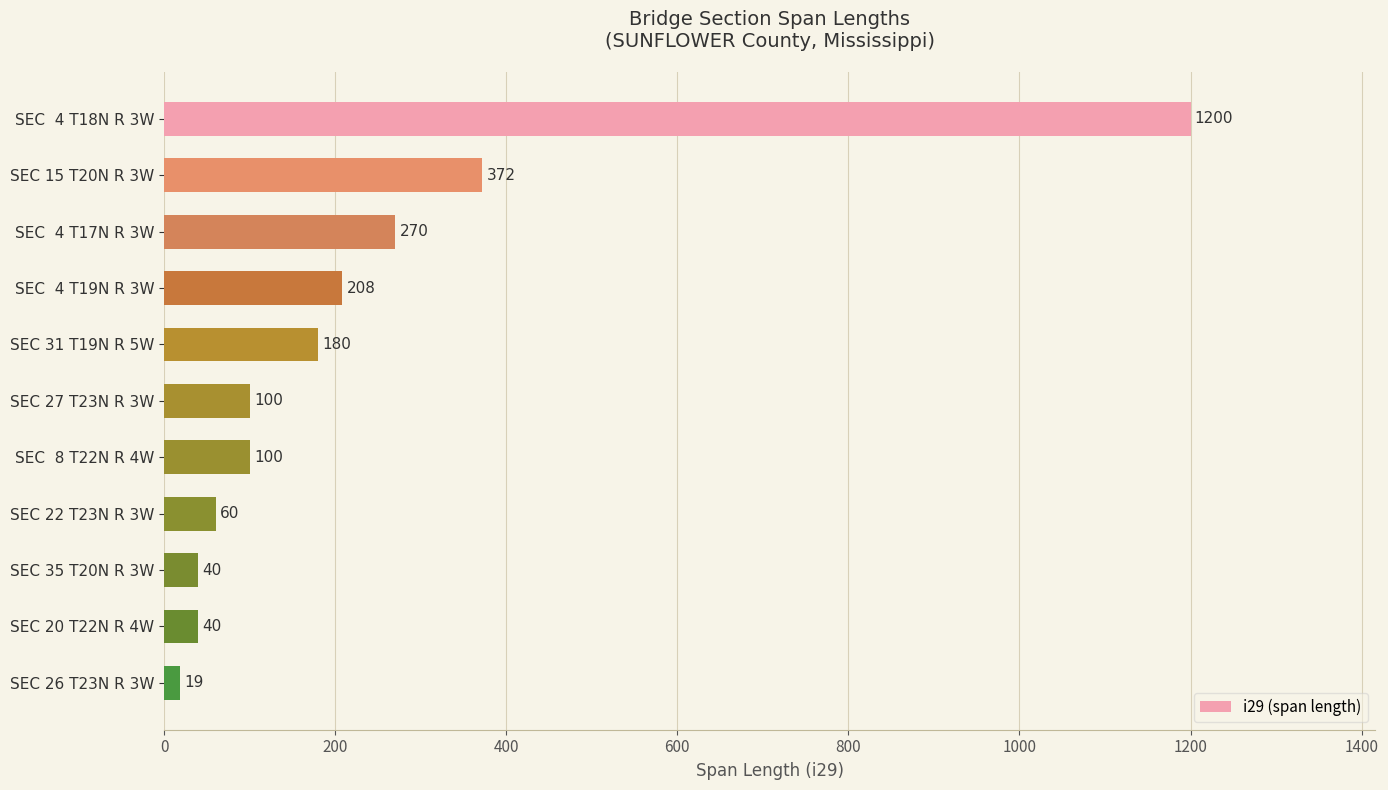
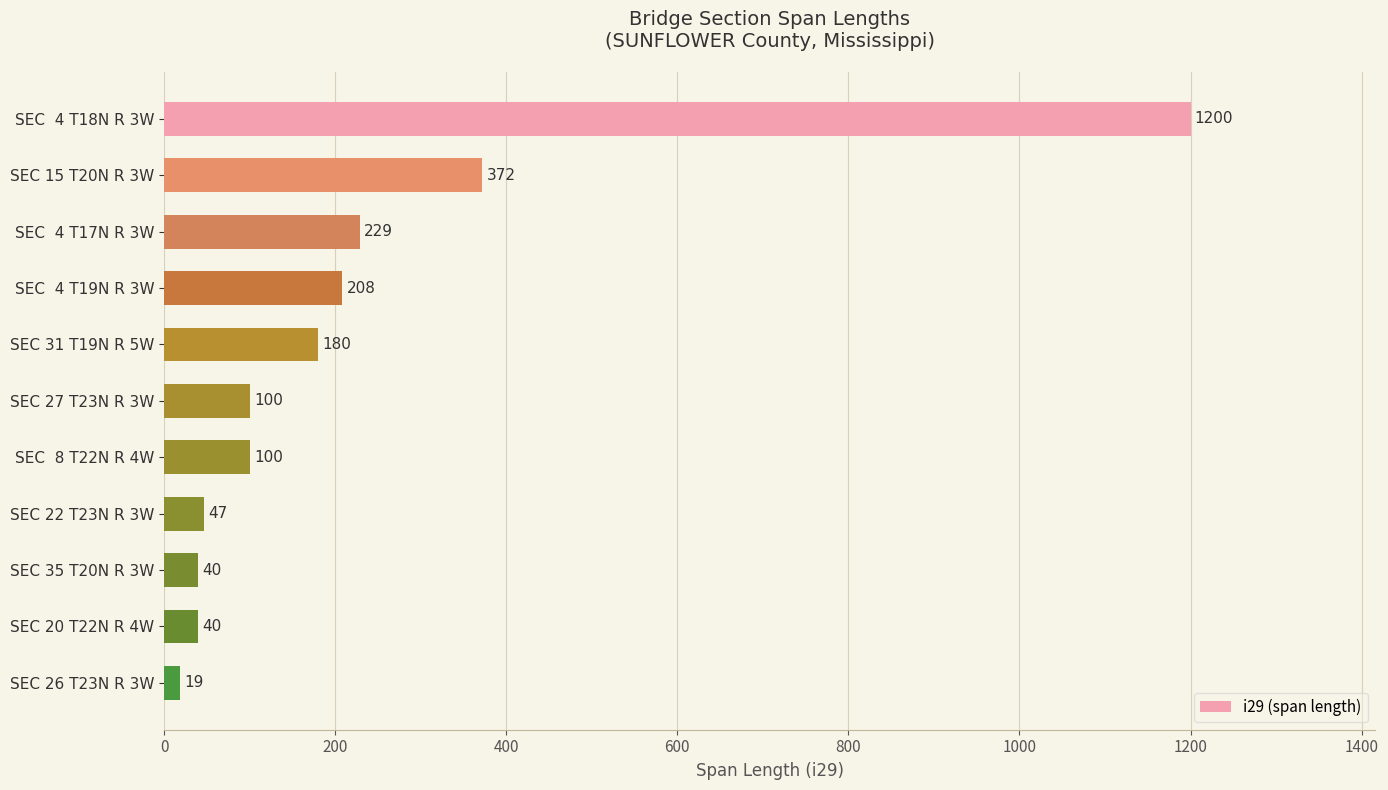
  {
    "SEC 4 T18N R 3W": 1200,
    "SEC 15 T20N R 3W": 372,
-   "SEC 4 T17N R 3W": 270,
+   "SEC 4 T17N R 3W": 229,
    "SEC 4 T19N R 3W": 208,
    "SEC 31 T19N R 5W": 180,
    "SEC 27 T23N R 3W": 100,
    "SEC 8 T22N R 4W": 100,
-   "SEC 22 T23N R 3W": 60,
+   "SEC 22 T23N R 3W": 47,
    "SEC 35 T20N R 3W": 40,
    "SEC 20 T22N R 4W": 40,
    "SEC 26 T23N R 3W": 19
  }
